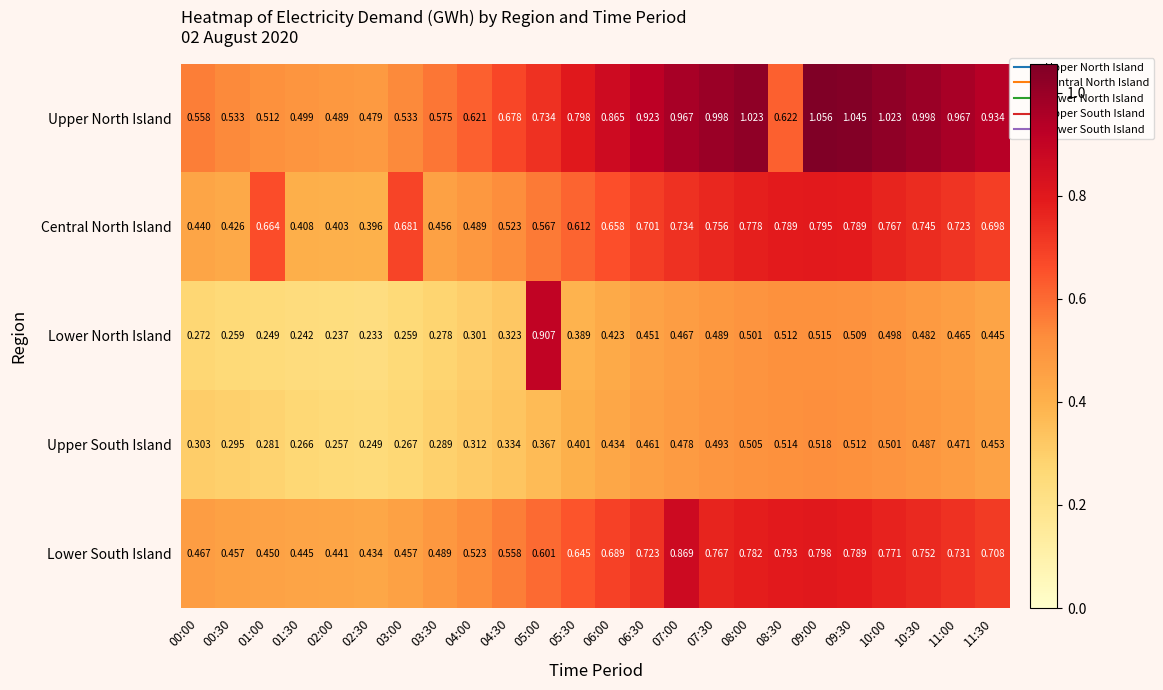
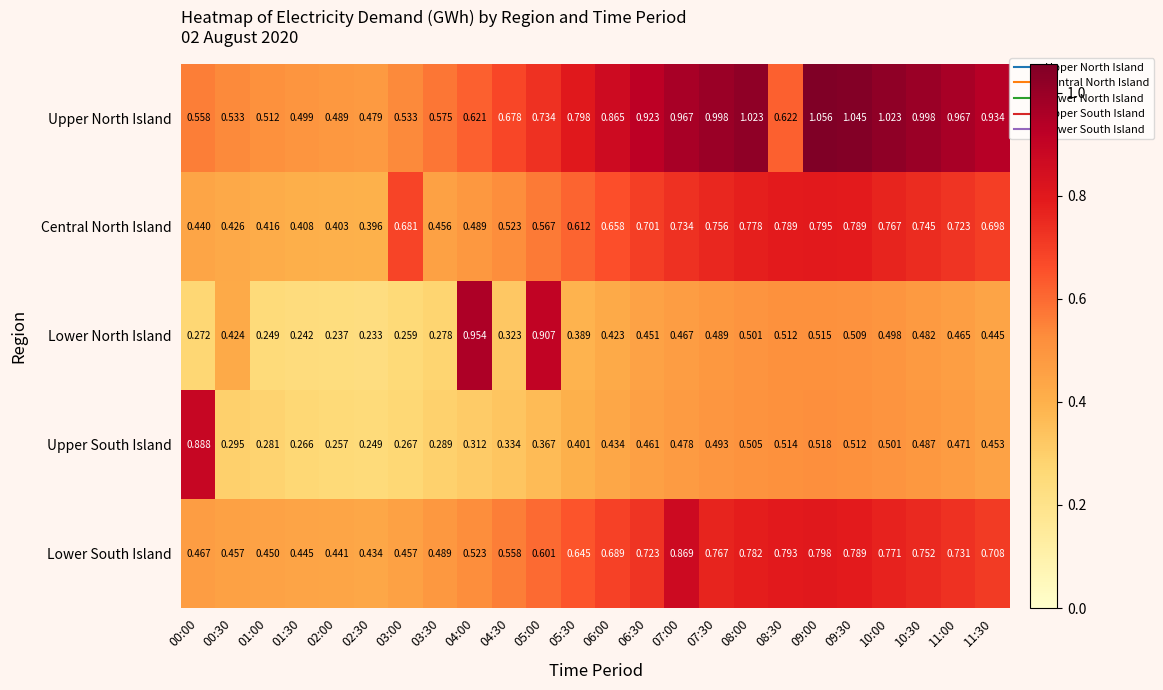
  {
    "Upper North Island": {
      "00:00": 0.558,
      "00:30": 0.533,
      "01:00": 0.512,
      "01:30": 0.499,
      "02:00": 0.489,
      "02:30": 0.479,
      "03:00": 0.533,
      "03:30": 0.575,
      "04:00": 0.621,
      "04:30": 0.678,
      "05:00": 0.734,
      "05:30": 0.798,
      "06:00": 0.865,
      "06:30": 0.923,
      "07:00": 0.967,
      "07:30": 0.998,
      "08:00": 1.023,
      "08:30": 0.622,
      "09:00": 1.056,
      "09:30": 1.045,
      "10:00": 1.023,
      "10:30": 0.998,
      "11:00": 0.967,
      "11:30": 0.934
    },
    "Central North Island": {
      "00:00": 0.440,
      "00:30": 0.426,
-     "01:00": 0.664,
+     "01:00": 0.416,
      "01:30": 0.408,
      "02:00": 0.403,
      "02:30": 0.396,
      "03:00": 0.681,
      "03:30": 0.456,
      "04:00": 0.489,
      "04:30": 0.523,
      "05:00": 0.567,
      "05:30": 0.612,
      "06:00": 0.658,
      "06:30": 0.701,
      "07:00": 0.734,
      "07:30": 0.756,
      "08:00": 0.778,
      "08:30": 0.789,
      "09:00": 0.795,
      "09:30": 0.789,
      "10:00": 0.767,
      "10:30": 0.745,
      "11:00": 0.723,
      "11:30": 0.698
    },
    "Lower North Island": {
      "00:00": 0.272,
-     "00:30": 0.259,
+     "00:30": 0.424,
      "01:00": 0.249,
      "01:30": 0.242,
      "02:00": 0.237,
      "02:30": 0.233,
      "03:00": 0.259,
      "03:30": 0.278,
-     "04:00": 0.301,
+     "04:00": 0.954,
      "04:30": 0.323,
      "05:00": 0.907,
      "05:30": 0.389,
      "06:00": 0.423,
      "06:30": 0.451,
      "07:00": 0.467,
      "07:30": 0.489,
      "08:00": 0.501,
      "08:30": 0.512,
      "09:00": 0.515,
      "09:30": 0.509,
      "10:00": 0.498,
      "10:30": 0.482,
      "11:00": 0.465,
      "11:30": 0.445
    },
    "Upper South Island": {
-     "00:00": 0.303,
+     "00:00": 0.888,
      "00:30": 0.295,
      "01:00": 0.281,
      "01:30": 0.266,
      "02:00": 0.257,
      "02:30": 0.249,
      "03:00": 0.267,
      "03:30": 0.289,
      "04:00": 0.312,
      "04:30": 0.334,
      "05:00": 0.367,
      "05:30": 0.401,
      "06:00": 0.434,
      "06:30": 0.461,
      "07:00": 0.478,
      "07:30": 0.493,
      "08:00": 0.505,
      "08:30": 0.514,
      "09:00": 0.518,
      "09:30": 0.512,
      "10:00": 0.501,
      "10:30": 0.487,
      "11:00": 0.471,
      "11:30": 0.453
    },
    "Lower South Island": {
      "00:00": 0.467,
      "00:30": 0.457,
      "01:00": 0.450,
      "01:30": 0.445,
      "02:00": 0.441,
      "02:30": 0.434,
      "03:00": 0.457,
      "03:30": 0.489,
      "04:00": 0.523,
      "04:30": 0.558,
      "05:00": 0.601,
      "05:30": 0.645,
      "06:00": 0.689,
      "06:30": 0.723,
      "07:00": 0.869,
      "07:30": 0.767,
      "08:00": 0.782,
      "08:30": 0.793,
      "09:00": 0.798,
      "09:30": 0.789,
      "10:00": 0.771,
      "10:30": 0.752,
      "11:00": 0.731,
      "11:30": 0.708
    }
  }
